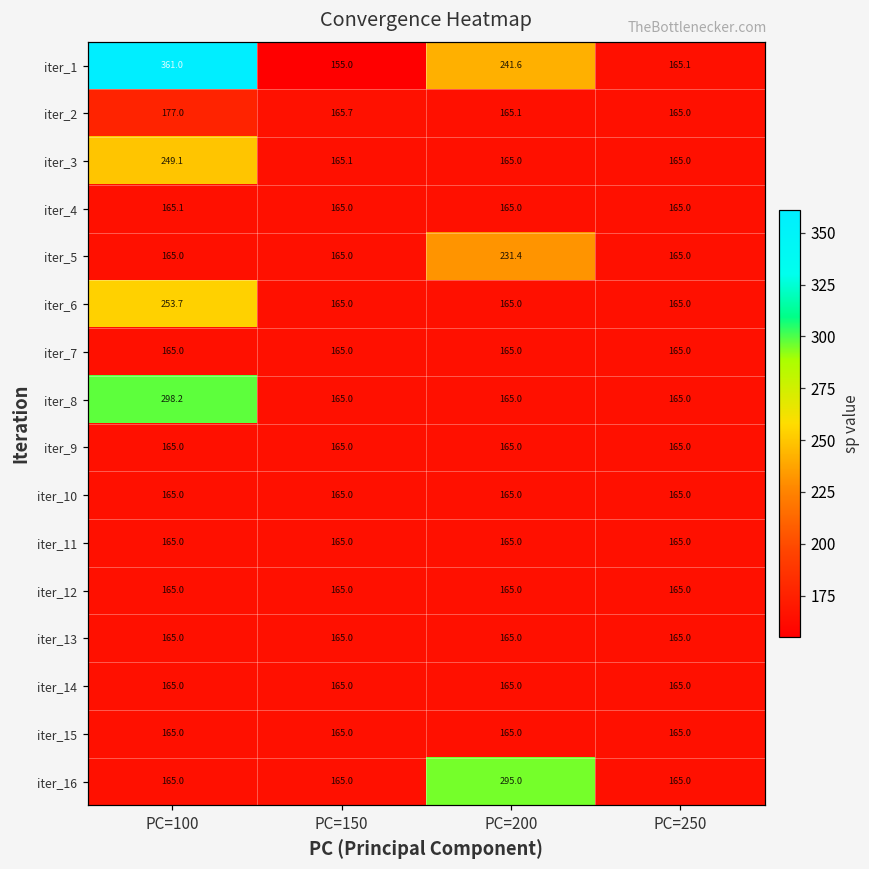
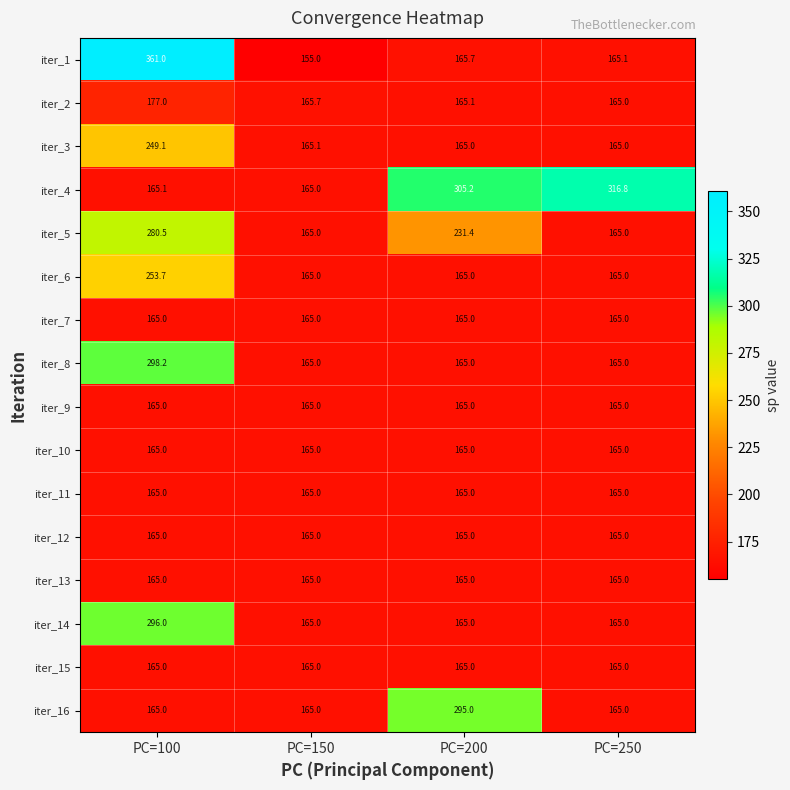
  {
    "iter_1": {
      "PC=100": 361.0,
      "PC=150": 155.0,
-     "PC=200": 241.6,
+     "PC=200": 165.7,
      "PC=250": 165.1
    },
    "iter_2": {
      "PC=100": 177.0,
      "PC=150": 165.7,
      "PC=200": 165.1,
      "PC=250": 165.0
    },
    "iter_3": {
      "PC=100": 249.1,
      "PC=150": 165.1,
      "PC=200": 165.0,
      "PC=250": 165.0
    },
    "iter_4": {
      "PC=100": 165.1,
      "PC=150": 165.0,
-     "PC=200": 165.0,
-     "PC=250": 165.0
+     "PC=200": 305.2,
+     "PC=250": 316.8
    },
    "iter_5": {
-     "PC=100": 165.0,
+     "PC=100": 280.5,
      "PC=150": 165.0,
      "PC=200": 231.4,
      "PC=250": 165.0
    },
    "iter_6": {
      "PC=100": 253.7,
      "PC=150": 165.0,
      "PC=200": 165.0,
      "PC=250": 165.0
    },
    "iter_7": {
      "PC=100": 165.0,
      "PC=150": 165.0,
      "PC=200": 165.0,
      "PC=250": 165.0
    },
    "iter_8": {
      "PC=100": 298.2,
      "PC=150": 165.0,
      "PC=200": 165.0,
      "PC=250": 165.0
    },
    "iter_9": {
      "PC=100": 165.0,
      "PC=150": 165.0,
      "PC=200": 165.0,
      "PC=250": 165.0
    },
    "iter_10": {
      "PC=100": 165.0,
      "PC=150": 165.0,
      "PC=200": 165.0,
      "PC=250": 165.0
    },
    "iter_11": {
      "PC=100": 165.0,
      "PC=150": 165.0,
      "PC=200": 165.0,
      "PC=250": 165.0
    },
    "iter_12": {
      "PC=100": 165.0,
      "PC=150": 165.0,
      "PC=200": 165.0,
      "PC=250": 165.0
    },
    "iter_13": {
      "PC=100": 165.0,
      "PC=150": 165.0,
      "PC=200": 165.0,
      "PC=250": 165.0
    },
    "iter_14": {
-     "PC=100": 165.0,
+     "PC=100": 296.0,
      "PC=150": 165.0,
      "PC=200": 165.0,
      "PC=250": 165.0
    },
    "iter_15": {
      "PC=100": 165.0,
      "PC=150": 165.0,
      "PC=200": 165.0,
      "PC=250": 165.0
    },
    "iter_16": {
      "PC=100": 165.0,
      "PC=150": 165.0,
      "PC=200": 295.0,
      "PC=250": 165.0
    }
  }
